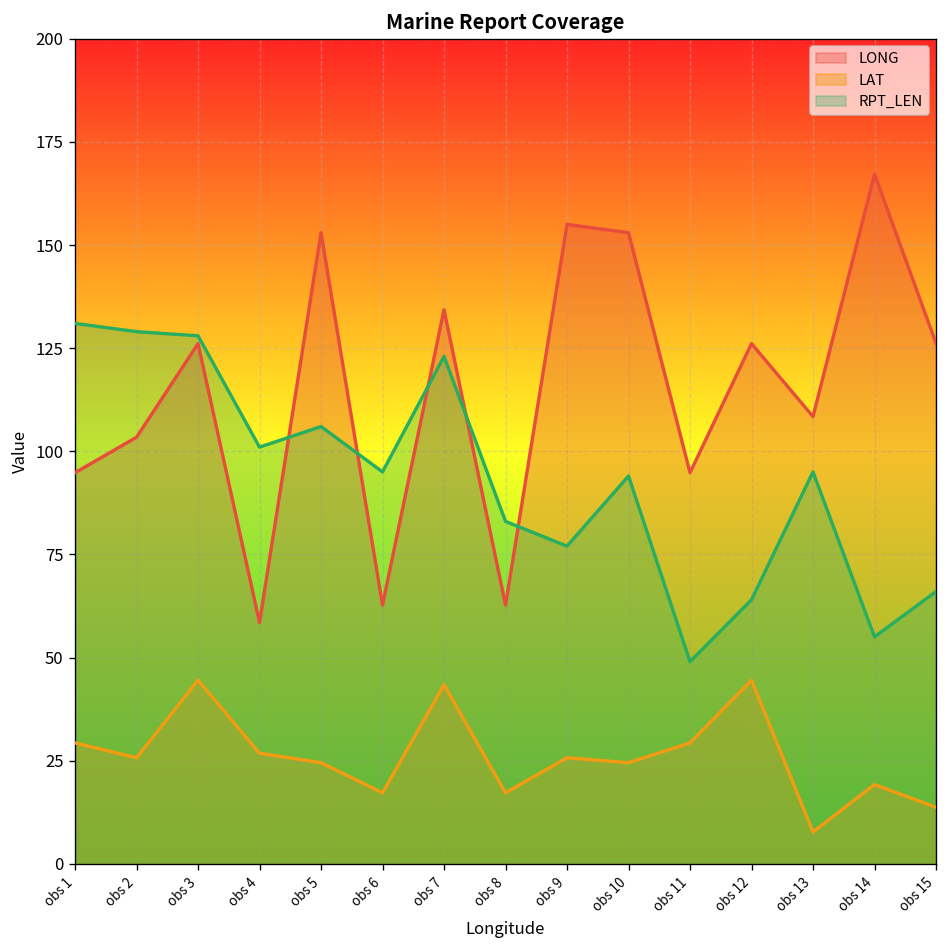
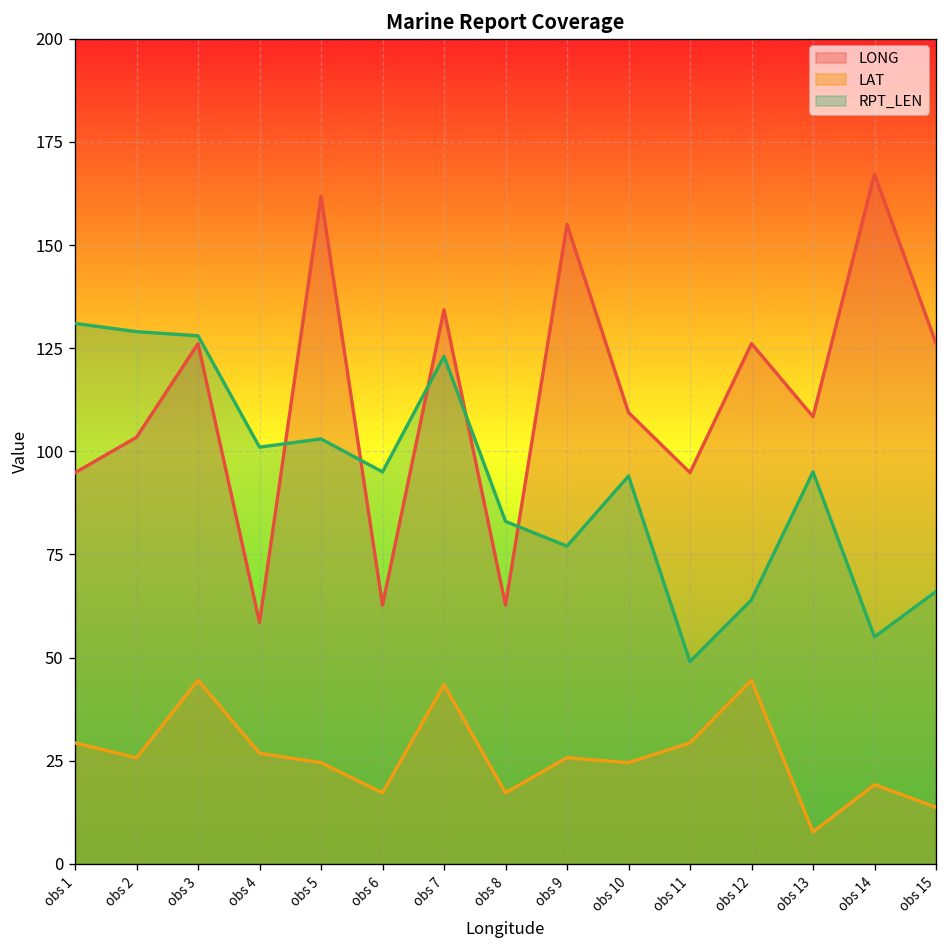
  {
    "LONG": {
      "obs 1": 95,
      "obs 2": 103,
      "obs 3": 126,
      "obs 4": 59,
-     "obs 5": 153,
+     "obs 5": 162,
      "obs 6": 63,
      "obs 7": 134,
      "obs 8": 63,
      "obs 9": 155,
-     "obs 10": 153,
+     "obs 10": 109,
      "obs 11": 95,
      "obs 12": 126,
      "obs 13": 108,
      "obs 14": 167,
      "obs 15": 126
    },
    "LAT": {
      "obs 1": 29,
      "obs 2": 26,
      "obs 3": 45,
      "obs 4": 27,
      "obs 5": 25,
      "obs 6": 17,
      "obs 7": 43,
      "obs 8": 17,
      "obs 9": 26,
      "obs 10": 25,
      "obs 11": 29,
      "obs 12": 45,
      "obs 13": 8,
      "obs 14": 19,
      "obs 15": 14
    },
    "RPT_LEN": {
      "obs 1": 131,
      "obs 2": 129,
      "obs 3": 128,
      "obs 4": 101,
-     "obs 5": 106,
+     "obs 5": 103,
      "obs 6": 95,
      "obs 7": 123,
      "obs 8": 83,
      "obs 9": 77,
      "obs 10": 94,
      "obs 11": 49,
      "obs 12": 64,
      "obs 13": 95,
      "obs 14": 55,
      "obs 15": 66
    }
  }
